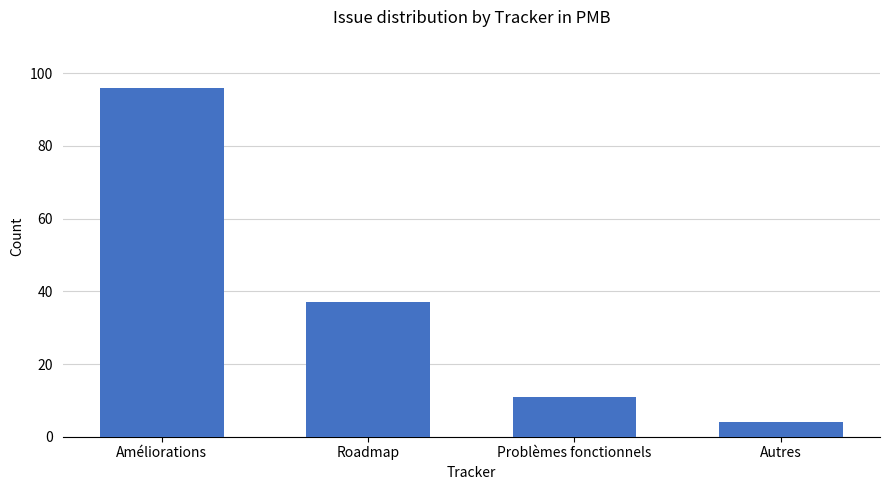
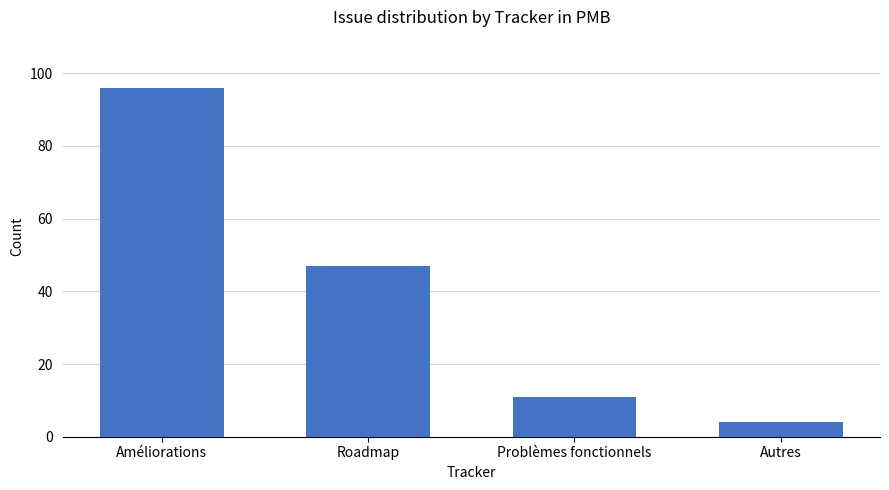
  {
    "Améliorations": 96,
-   "Roadmap": 37,
+   "Roadmap": 47,
    "Problèmes fonctionnels": 11,
    "Autres": 4
  }
